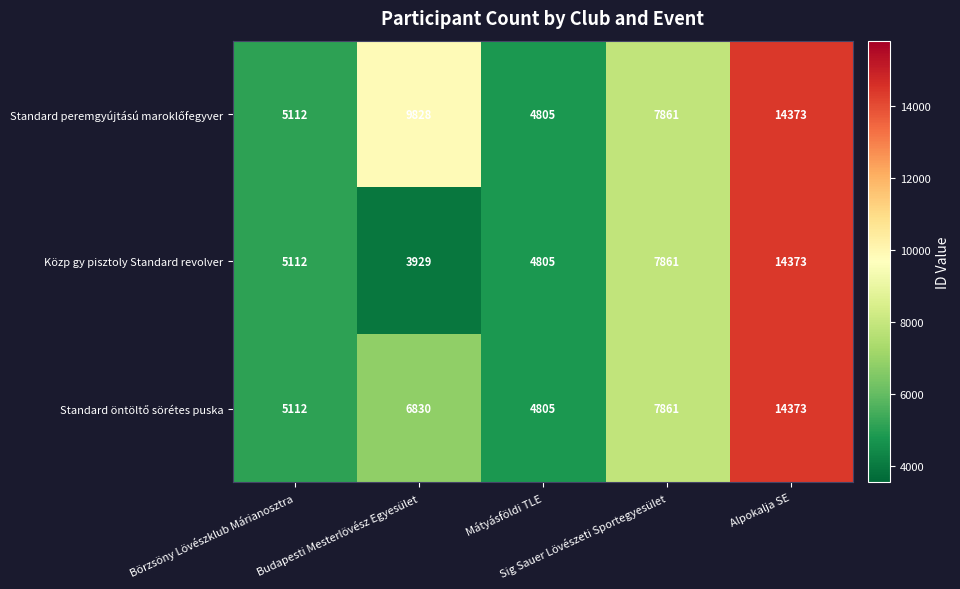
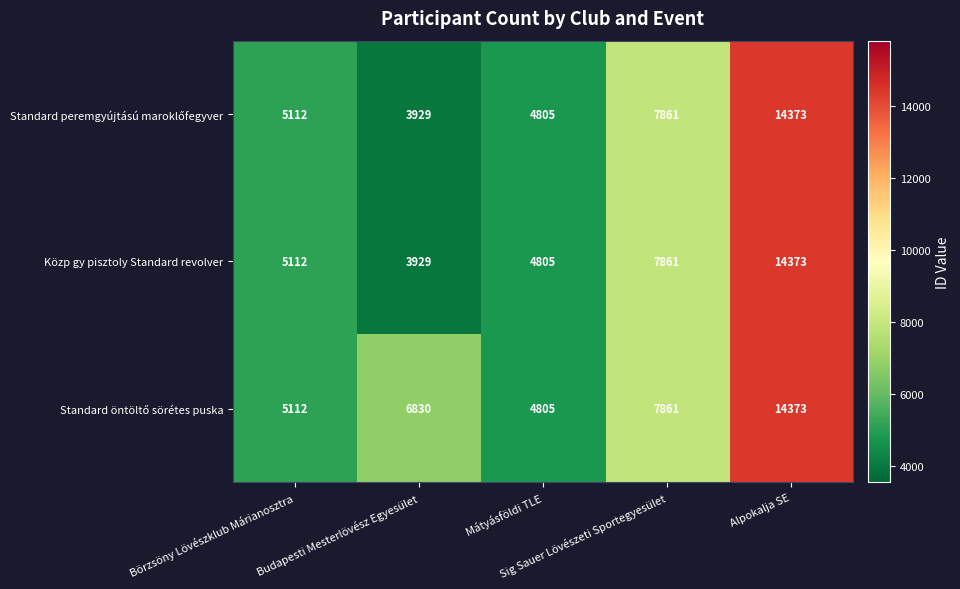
  {
    "Standard peremgyújtású maroklőfegyver": {
      "Börzsöny Lövészklub Márianosztra": 5112,
-     "Budapesti Mesterlövész Egyesület": 9828,
+     "Budapesti Mesterlövész Egyesület": 3929,
      "Mátyásföldi TLE": 4805,
      "Sig Sauer Lövészeti Sportegyesület": 7861,
      "Alpokalja SE": 14373
    },
    "Közp gy pisztoly Standard revolver": {
      "Börzsöny Lövészklub Márianosztra": 5112,
      "Budapesti Mesterlövész Egyesület": 3929,
      "Mátyásföldi TLE": 4805,
      "Sig Sauer Lövészeti Sportegyesület": 7861,
      "Alpokalja SE": 14373
    },
    "Standard öntöltő sörétes puska": {
      "Börzsöny Lövészklub Márianosztra": 5112,
      "Budapesti Mesterlövész Egyesület": 6830,
      "Mátyásföldi TLE": 4805,
      "Sig Sauer Lövészeti Sportegyesület": 7861,
      "Alpokalja SE": 14373
    }
  }
